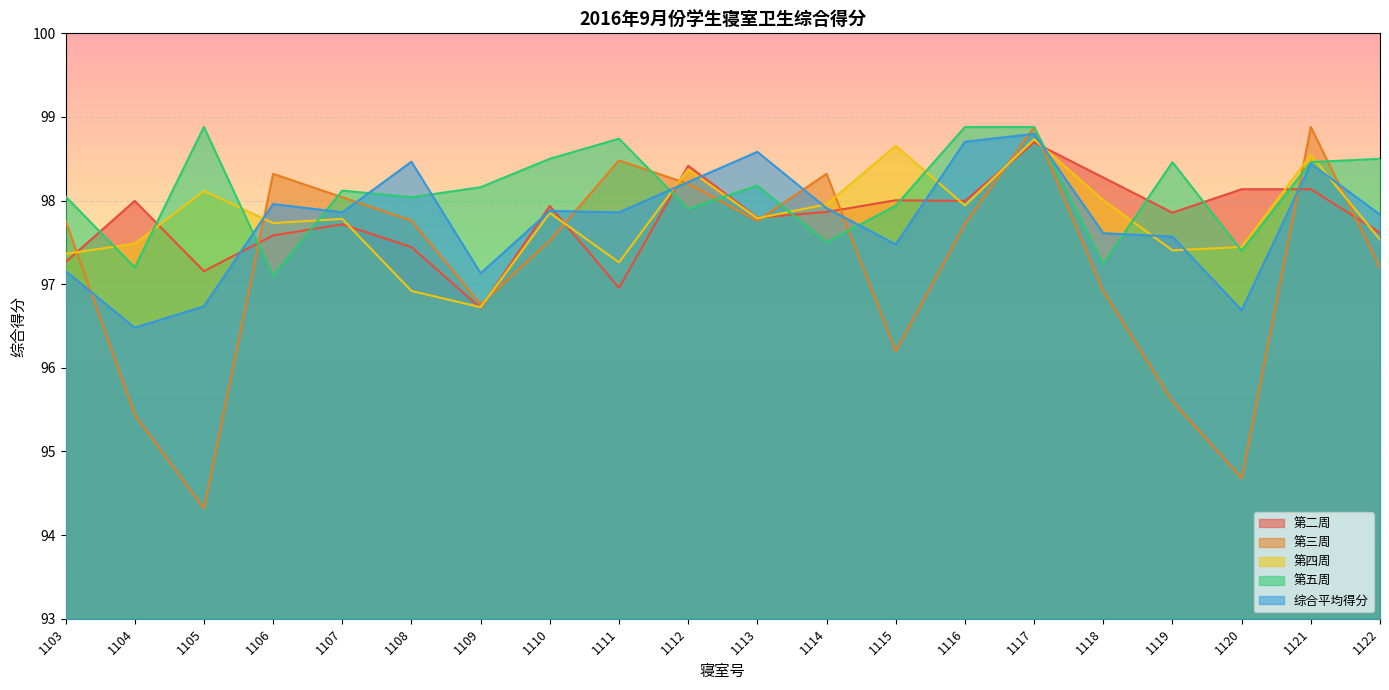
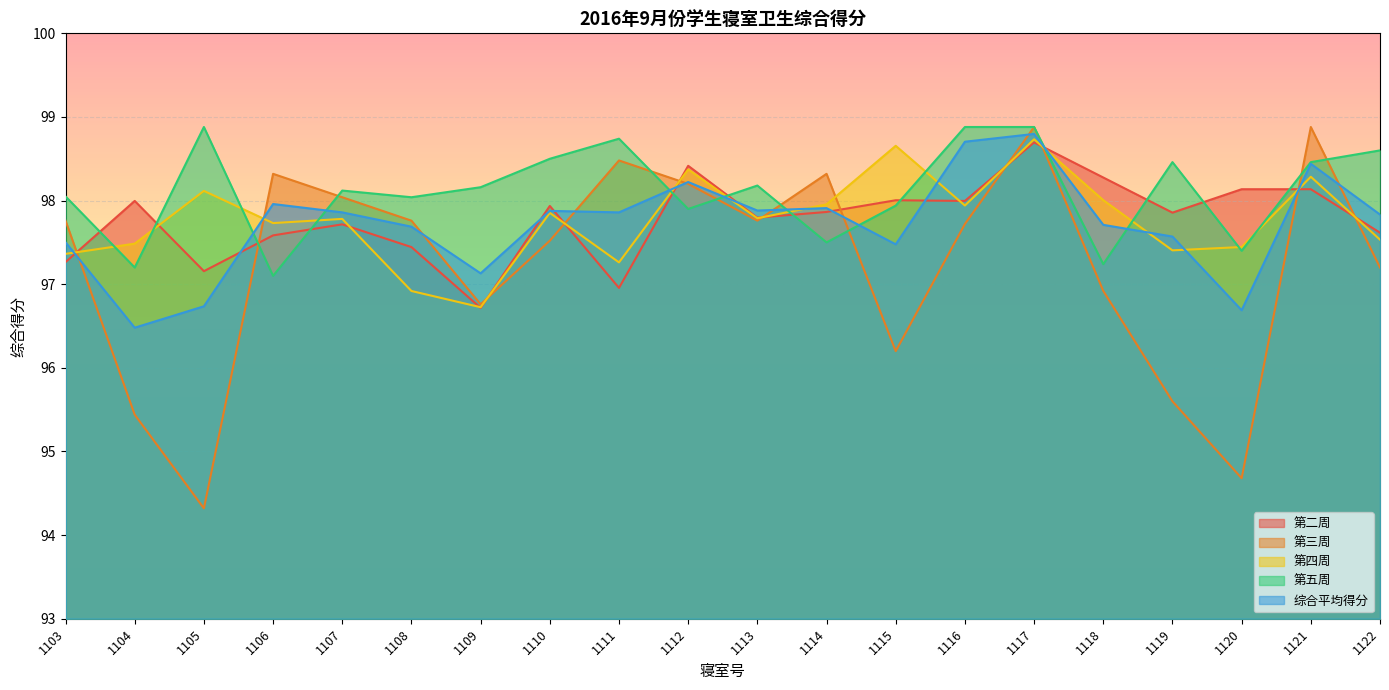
  {
    "第四周": {
      "1103": 97.4,
      "1104": 97.5,
      "1105": 98.1,
      "1106": 97.7,
      "1107": 97.8,
      "1108": 96.9,
      "1111": 97.3,
      "1112": 98.4,
      "1114": 98.0,
      "1115": 98.7,
      "1116": 97.9,
      "1117": 98.7,
      "1118": 98.0,
      "1119": 97.4,
      "1120": 97.4,
-     "1121": 98.5,
+     "1121": 98.3,
      "1122": 97.5
    },
    "第五周": {
      "1103": 98.1,
      "1104": 97.2,
      "1105": 98.9,
      "1106": 97.1,
      "1107": 98.1,
      "1108": 98.0,
      "1109": 98.2,
      "1110": 98.5,
      "1111": 98.7,
      "1112": 97.9,
      "1113": 98.2,
      "1114": 97.5,
      "1115": 97.9,
      "1116": 98.9,
      "1118": 97.2,
      "1119": 98.5,
      "1120": 97.4,
-     "1122": 98.5
+     "1122": 98.6
    },
    "综合平均得分": {
-     "1103": 97.2,
+     "1103": 97.5,
      "1104": 96.5,
      "1105": 96.7,
      "1106": 98.0,
      "1107": 97.9,
-     "1108": 98.5,
+     "1108": 97.7,
      "1109": 97.1,
      "1111": 97.9,
-     "1113": 98.6,
+     "1113": 97.9,
      "1114": 97.9,
      "1115": 97.5,
      "1116": 98.7,
      "1117": 98.8,
-     "1118": 97.6,
+     "1118": 97.7,
      "1119": 97.6,
      "1120": 96.7,
      "1122": 97.8
    }
  }
